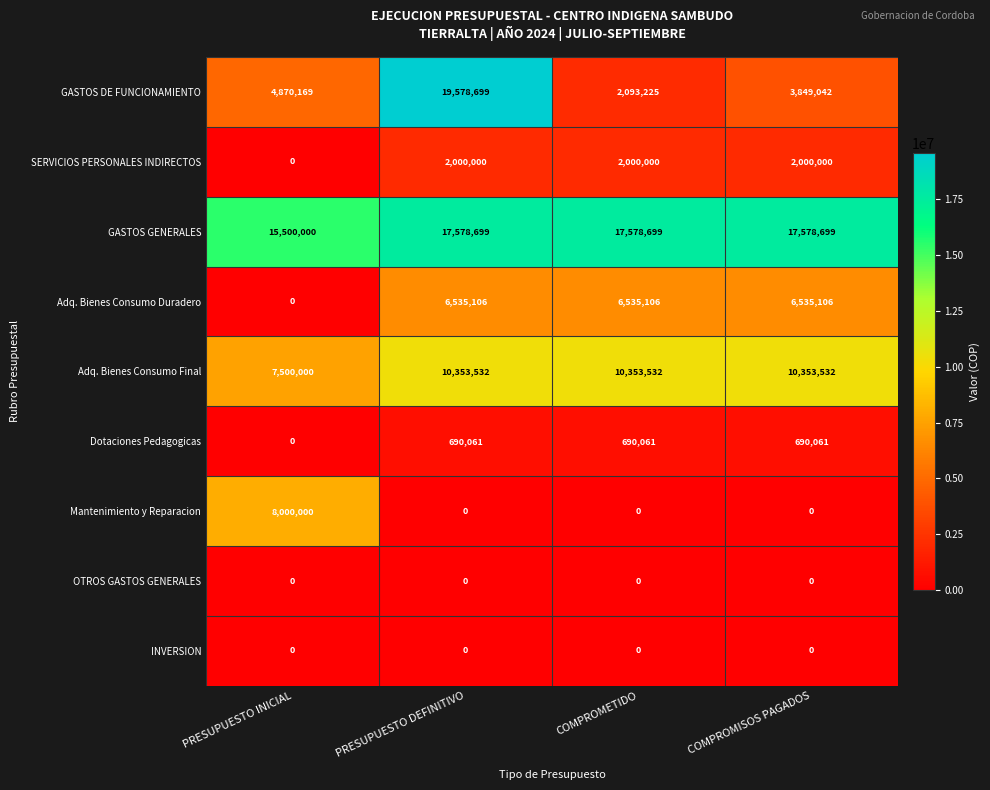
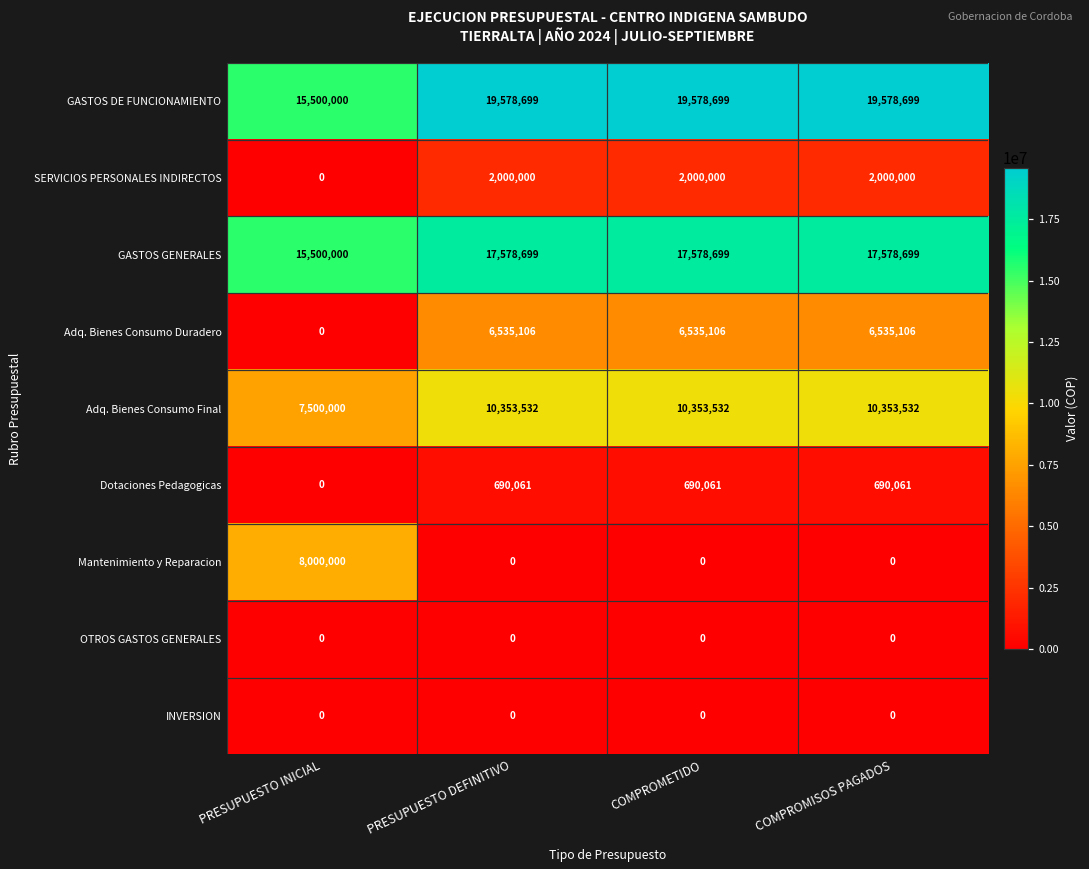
  {
    "GASTOS DE FUNCIONAMIENTO": {
-     "PRESUPUESTO INICIAL": "4,870,169",
+     "PRESUPUESTO INICIAL": "15,500,000",
      "PRESUPUESTO DEFINITIVO": "19,578,699",
-     "COMPROMETIDO": "2,093,225",
-     "COMPROMISOS PAGADOS": "3,849,042"
+     "COMPROMETIDO": "19,578,699",
+     "COMPROMISOS PAGADOS": "19,578,699"
    },
    "SERVICIOS PERSONALES INDIRECTOS": {
      "PRESUPUESTO INICIAL": "0",
      "PRESUPUESTO DEFINITIVO": "2,000,000",
      "COMPROMETIDO": "2,000,000",
      "COMPROMISOS PAGADOS": "2,000,000"
    },
    "GASTOS GENERALES": {
      "PRESUPUESTO INICIAL": "15,500,000",
      "PRESUPUESTO DEFINITIVO": "17,578,699",
      "COMPROMETIDO": "17,578,699",
      "COMPROMISOS PAGADOS": "17,578,699"
    },
    "Adq. Bienes Consumo Duradero": {
      "PRESUPUESTO INICIAL": "0",
      "PRESUPUESTO DEFINITIVO": "6,535,106",
      "COMPROMETIDO": "6,535,106",
      "COMPROMISOS PAGADOS": "6,535,106"
    },
    "Adq. Bienes Consumo Final": {
      "PRESUPUESTO INICIAL": "7,500,000",
      "PRESUPUESTO DEFINITIVO": "10,353,532",
      "COMPROMETIDO": "10,353,532",
      "COMPROMISOS PAGADOS": "10,353,532"
    },
    "Dotaciones Pedagogicas": {
      "PRESUPUESTO INICIAL": "0",
      "PRESUPUESTO DEFINITIVO": "690,061",
      "COMPROMETIDO": "690,061",
      "COMPROMISOS PAGADOS": "690,061"
    },
    "Mantenimiento y Reparacion": {
      "PRESUPUESTO INICIAL": "8,000,000",
      "PRESUPUESTO DEFINITIVO": "0",
      "COMPROMETIDO": "0",
      "COMPROMISOS PAGADOS": "0"
    },
    "OTROS GASTOS GENERALES": {
      "PRESUPUESTO INICIAL": "0",
      "PRESUPUESTO DEFINITIVO": "0",
      "COMPROMETIDO": "0",
      "COMPROMISOS PAGADOS": "0"
    },
    "INVERSION": {
      "PRESUPUESTO INICIAL": "0",
      "PRESUPUESTO DEFINITIVO": "0",
      "COMPROMETIDO": "0",
      "COMPROMISOS PAGADOS": "0"
    }
  }
